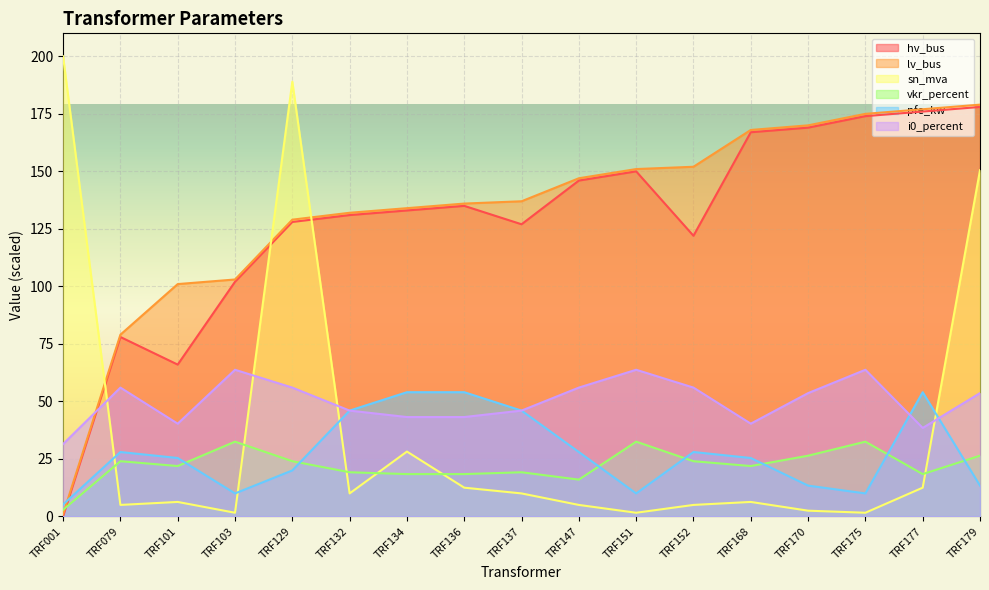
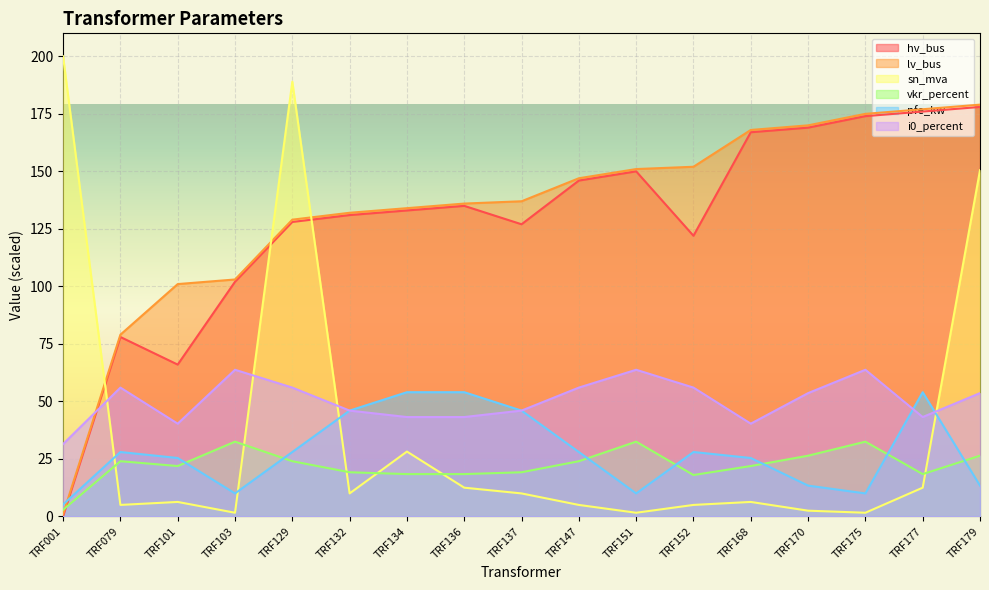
  {
    "hv_bus": {
      "TRF101": 66,
      "TRF137": 127,
      "TRF152": 122
    },
    "lv_bus": {
      "TRF101": 101,
      "TRF137": 137,
      "TRF152": 152
    },
    "sn_mva": {
      "TRF001": 200,
      "TRF079": 5,
      "TRF101": 6,
      "TRF103": 2,
      "TRF129": 189,
      "TRF132": 10,
      "TRF134": 28,
      "TRF136": 13,
      "TRF137": 10,
      "TRF147": 5,
      "TRF151": 2,
      "TRF152": 5,
      "TRF168": 6,
      "TRF170": 3,
      "TRF175": 2,
      "TRF177": 13,
      "TRF179": 151
    },
    "vkr_percent": {
      "TRF001": 3,
      "TRF079": 24,
      "TRF101": 22,
      "TRF103": 33,
      "TRF129": 24,
      "TRF132": 19,
      "TRF134": 18,
      "TRF136": 18,
      "TRF137": 19,
-     "TRF147": 16,
+     "TRF147": 24,
      "TRF151": 33,
-     "TRF152": 24,
+     "TRF152": 18,
      "TRF168": 22,
      "TRF170": 26,
      "TRF175": 33,
      "TRF177": 18,
      "TRF179": 26
    },
    "pfe_kw": {
      "TRF001": 5,
      "TRF079": 28,
      "TRF101": 25,
      "TRF103": 10,
-     "TRF129": 20,
+     "TRF129": 28,
      "TRF134": 54,
      "TRF136": 54,
      "TRF147": 28,
      "TRF151": 10,
      "TRF152": 28,
      "TRF168": 25,
      "TRF170": 13,
      "TRF175": 10,
      "TRF177": 54,
      "TRF179": 13
    },
    "i0_percent": {
      "TRF001": 31,
      "TRF079": 56,
      "TRF101": 40,
      "TRF103": 64,
      "TRF129": 56,
      "TRF134": 43,
      "TRF136": 43,
      "TRF147": 56,
      "TRF151": 64,
      "TRF152": 56,
      "TRF168": 40,
      "TRF170": 54,
      "TRF175": 64,
-     "TRF177": 38,
+     "TRF177": 43,
      "TRF179": 54
    }
  }
